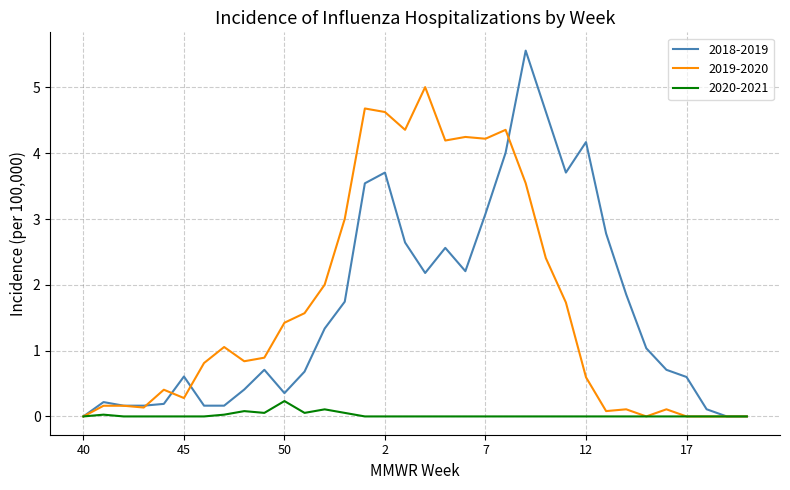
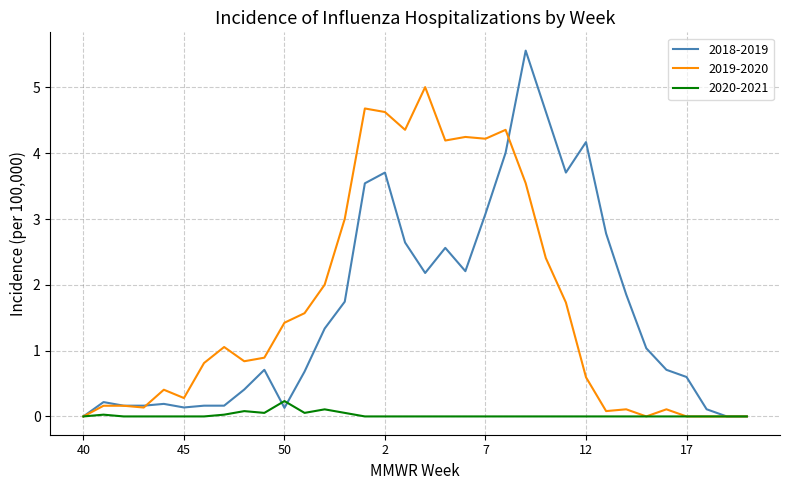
  {
    "2018-2019": {
-     "45": 0.6,
-     "50": 0.4
+     "45": 0.1,
+     "50": 0.1
    },
    "2019-2020": {
      "45": 0.3,
      "50": 1.4
    },
    "2020-2021": {
      "45": 0.0,
      "50": 0.2
    }
  }
